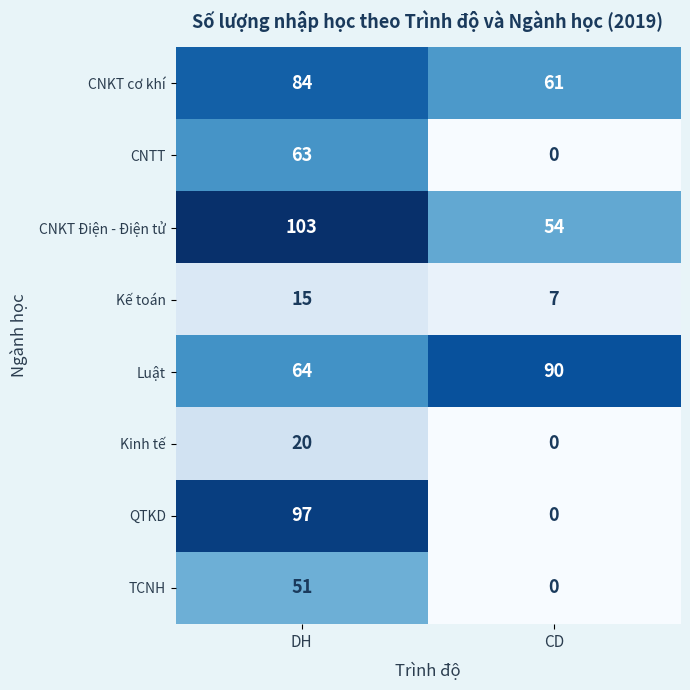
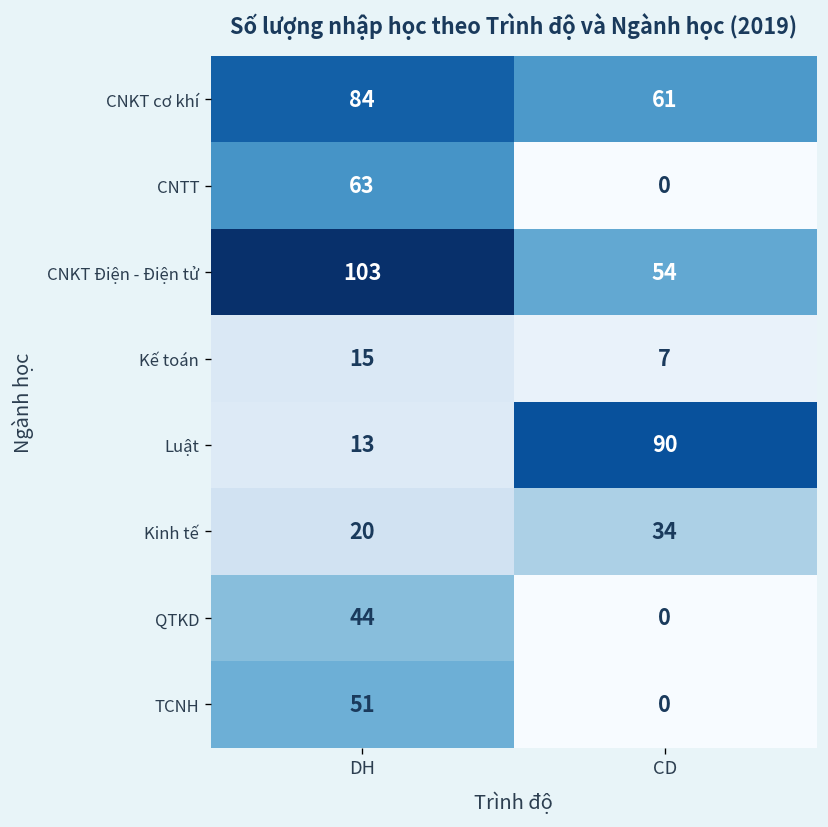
  {
    "CNKT cơ khí": {
      "DH": 84,
      "CD": 61
    },
    "CNTT": {
      "DH": 63,
      "CD": 0
    },
    "CNKT Điện - Điện tử": {
      "DH": 103,
      "CD": 54
    },
    "Kế toán": {
      "DH": 15,
      "CD": 7
    },
    "Luật": {
-     "DH": 64,
+     "DH": 13,
      "CD": 90
    },
    "Kinh tế": {
      "DH": 20,
-     "CD": 0
+     "CD": 34
    },
    "QTKD": {
-     "DH": 97,
+     "DH": 44,
      "CD": 0
    },
    "TCNH": {
      "DH": 51,
      "CD": 0
    }
  }
